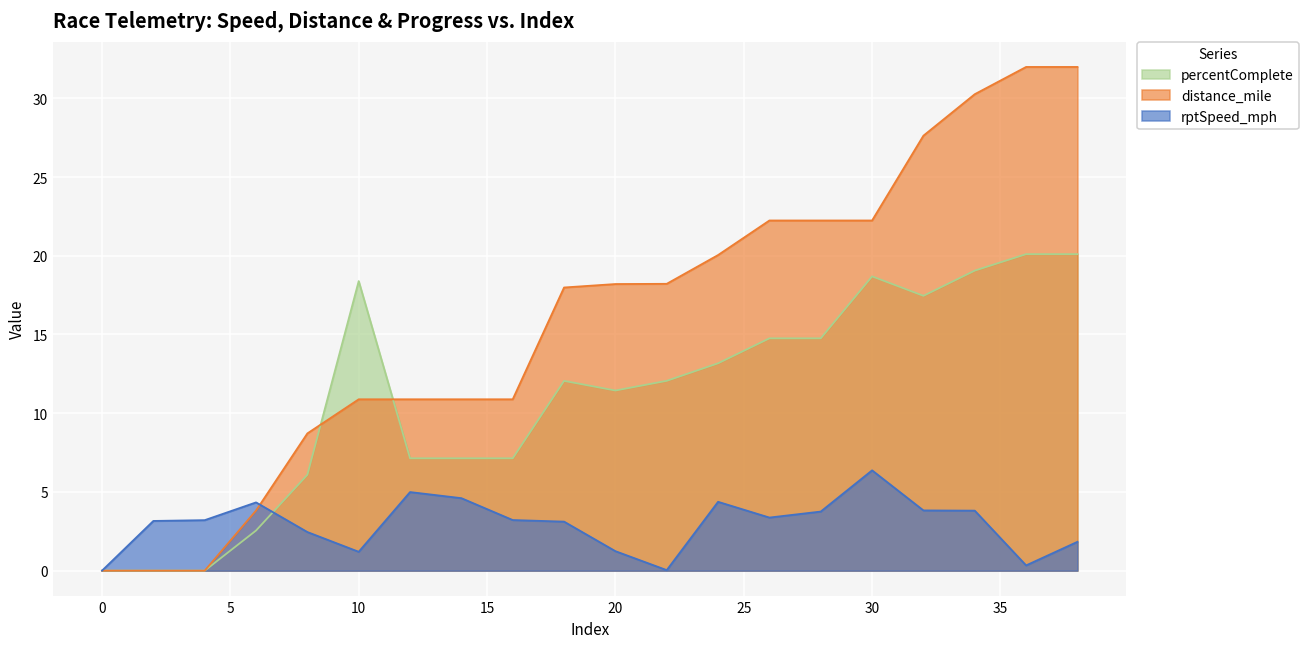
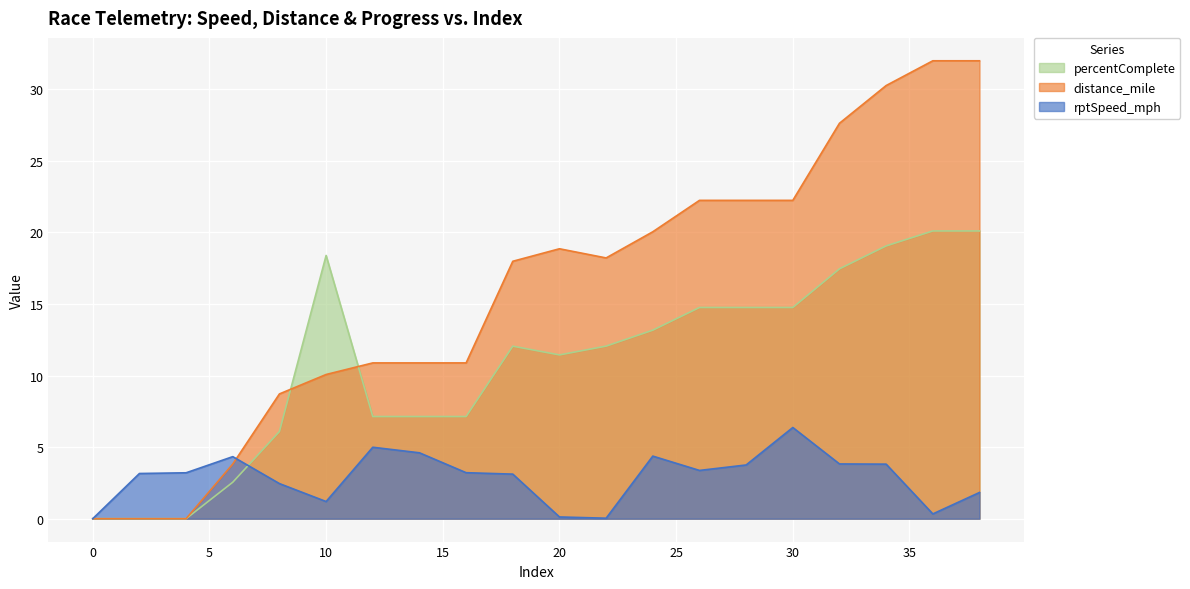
  {
    "percentComplete": {
      "10": 18.4,
      "20": 11.4,
-     "30": 18.7
+     "30": 14.8
    },
    "distance_mile": {
-     "10": 10.9,
-     "20": 18.2,
+     "10": 10.1,
+     "20": 18.9,
      "30": 22.2
    },
    "rptSpeed_mph": {
      "10": 1.2,
-     "20": 1.2,
+     "20": 0.1,
      "30": 6.4
    }
  }
